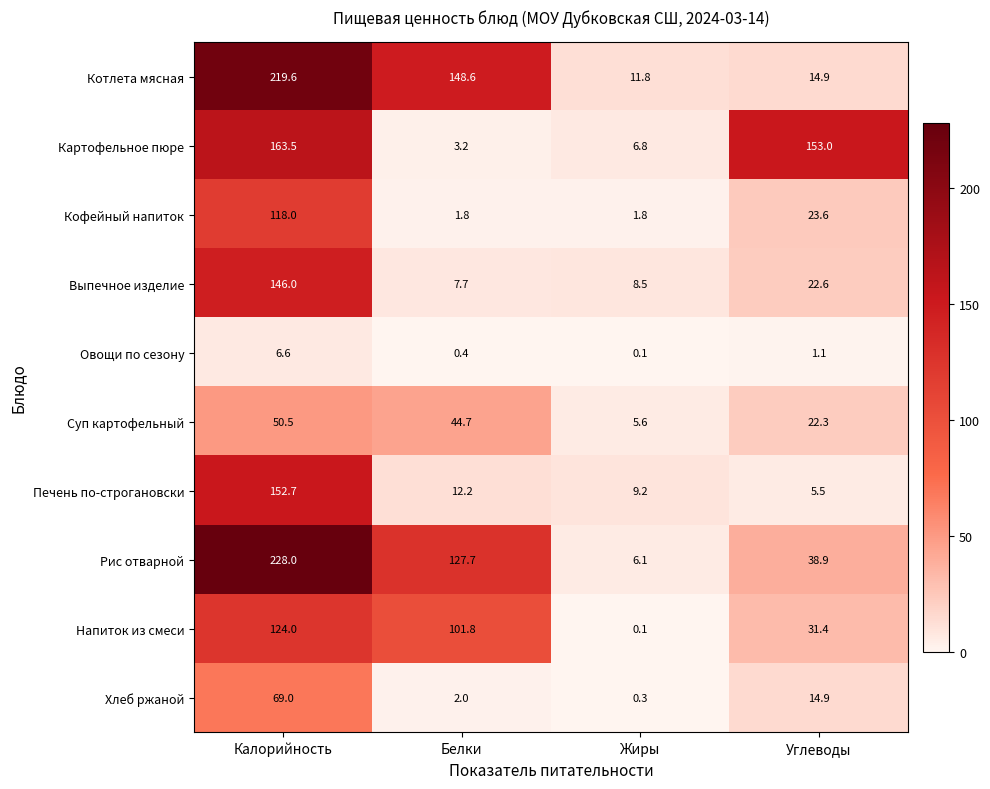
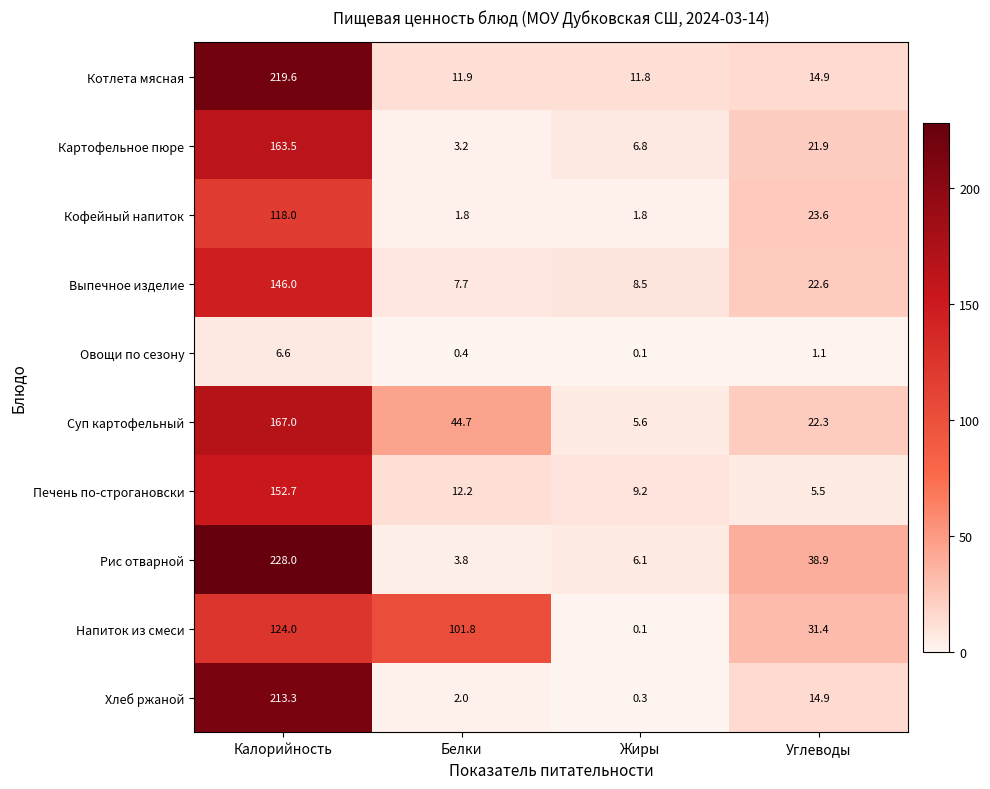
  {
    "Котлета мясная": {
      "Калорийность": 219.6,
-     "Белки": 148.6,
+     "Белки": 11.9,
      "Жиры": 11.8,
      "Углеводы": 14.9
    },
    "Картофельное пюре": {
      "Калорийность": 163.5,
      "Белки": 3.2,
      "Жиры": 6.8,
-     "Углеводы": 153.0
+     "Углеводы": 21.9
    },
    "Кофейный напиток": {
      "Калорийность": 118.0,
      "Белки": 1.8,
      "Жиры": 1.8,
      "Углеводы": 23.6
    },
    "Выпечное изделие": {
      "Калорийность": 146.0,
      "Белки": 7.7,
      "Жиры": 8.5,
      "Углеводы": 22.6
    },
    "Овощи по сезону": {
      "Калорийность": 6.6,
      "Белки": 0.4,
      "Жиры": 0.1,
      "Углеводы": 1.1
    },
    "Суп картофельный": {
-     "Калорийность": 50.5,
+     "Калорийность": 167.0,
      "Белки": 44.7,
      "Жиры": 5.6,
      "Углеводы": 22.3
    },
    "Печень по-строгановски": {
      "Калорийность": 152.7,
      "Белки": 12.2,
      "Жиры": 9.2,
      "Углеводы": 5.5
    },
    "Рис отварной": {
      "Калорийность": 228.0,
-     "Белки": 127.7,
+     "Белки": 3.8,
      "Жиры": 6.1,
      "Углеводы": 38.9
    },
    "Напиток из смеси": {
      "Калорийность": 124.0,
      "Белки": 101.8,
      "Жиры": 0.1,
      "Углеводы": 31.4
    },
    "Хлеб ржаной": {
-     "Калорийность": 69.0,
+     "Калорийность": 213.3,
      "Белки": 2.0,
      "Жиры": 0.3,
      "Углеводы": 14.9
    }
  }
